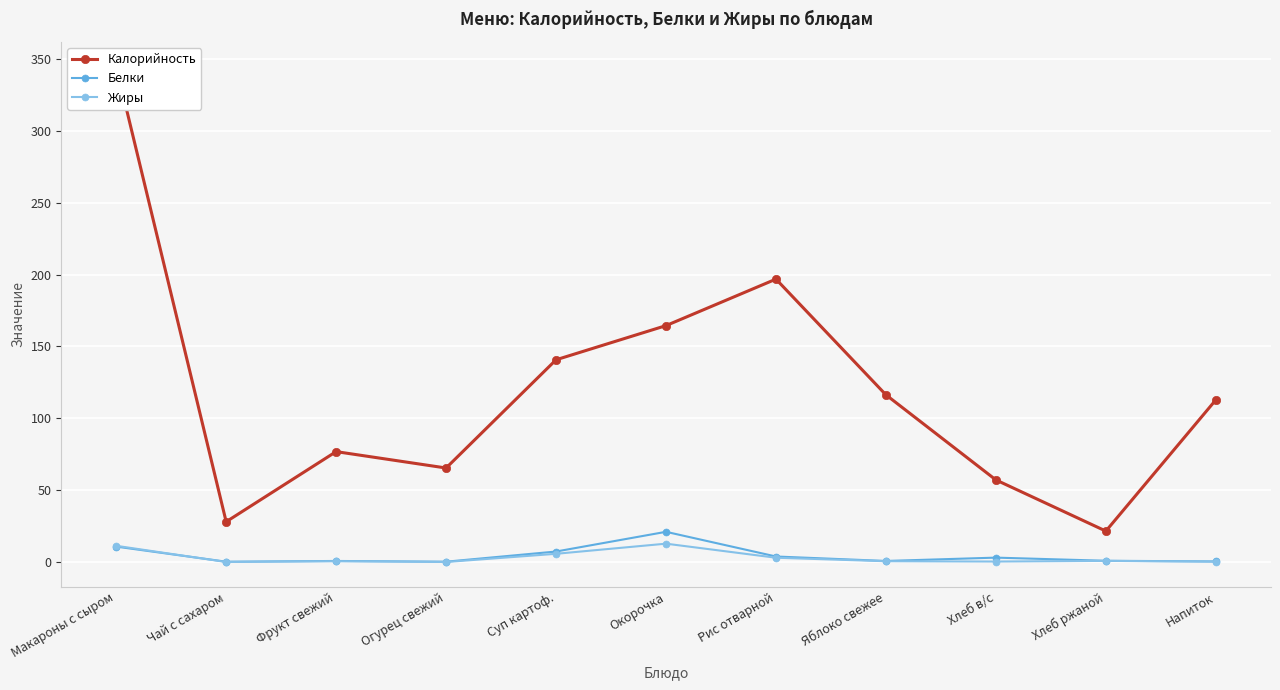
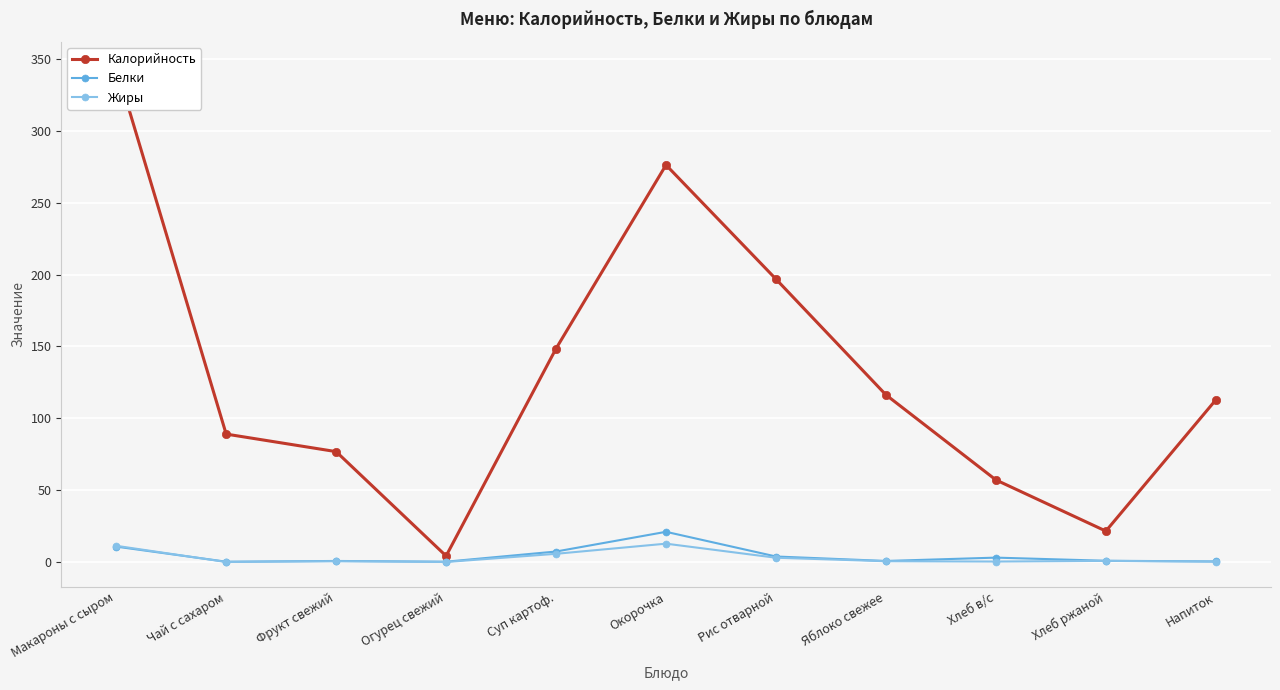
  {
    "Калорийность": {
-     "Чай с сахаром": 28,
+     "Чай с сахаром": 89,
      "Фрукт свежий": 77,
-     "Огурец свежий": 65,
-     "Суп картоф.": 141,
-     "Окорочка": 164,
+     "Огурец свежий": 4,
+     "Суп картоф.": 149,
+     "Окорочка": 276,
      "Рис отварной": 197,
      "Яблоко свежее": 116,
      "Хлеб в/с": 57,
      "Хлеб ржаной": 22,
      "Напиток": 113
    }
  }
